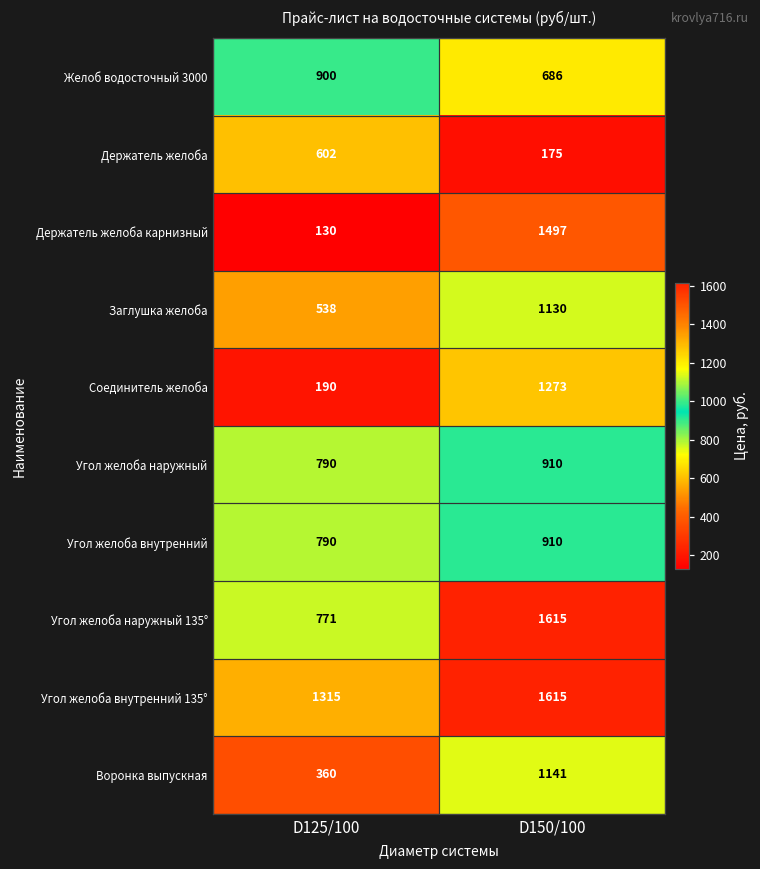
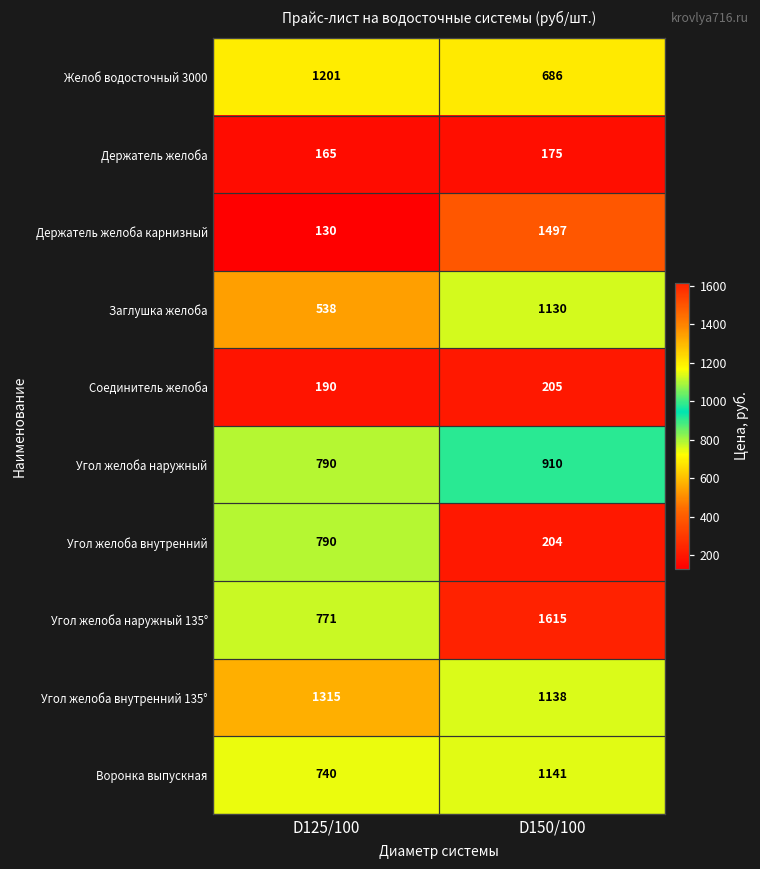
  {
    "Желоб водосточный 3000": {
-     "D125/100": 900,
+     "D125/100": 1201,
      "D150/100": 686
    },
    "Держатель желоба": {
-     "D125/100": 602,
+     "D125/100": 165,
      "D150/100": 175
    },
    "Держатель желоба карнизный": {
      "D125/100": 130,
      "D150/100": 1497
    },
    "Заглушка желоба": {
      "D125/100": 538,
      "D150/100": 1130
    },
    "Соединитель желоба": {
      "D125/100": 190,
-     "D150/100": 1273
+     "D150/100": 205
    },
    "Угол желоба наружный": {
      "D125/100": 790,
      "D150/100": 910
    },
    "Угол желоба внутренний": {
      "D125/100": 790,
-     "D150/100": 910
+     "D150/100": 204
    },
    "Угол желоба наружный 135°": {
      "D125/100": 771,
      "D150/100": 1615
    },
    "Угол желоба внутренний 135°": {
      "D125/100": 1315,
-     "D150/100": 1615
+     "D150/100": 1138
    },
    "Воронка выпускная": {
-     "D125/100": 360,
+     "D125/100": 740,
      "D150/100": 1141
    }
  }
